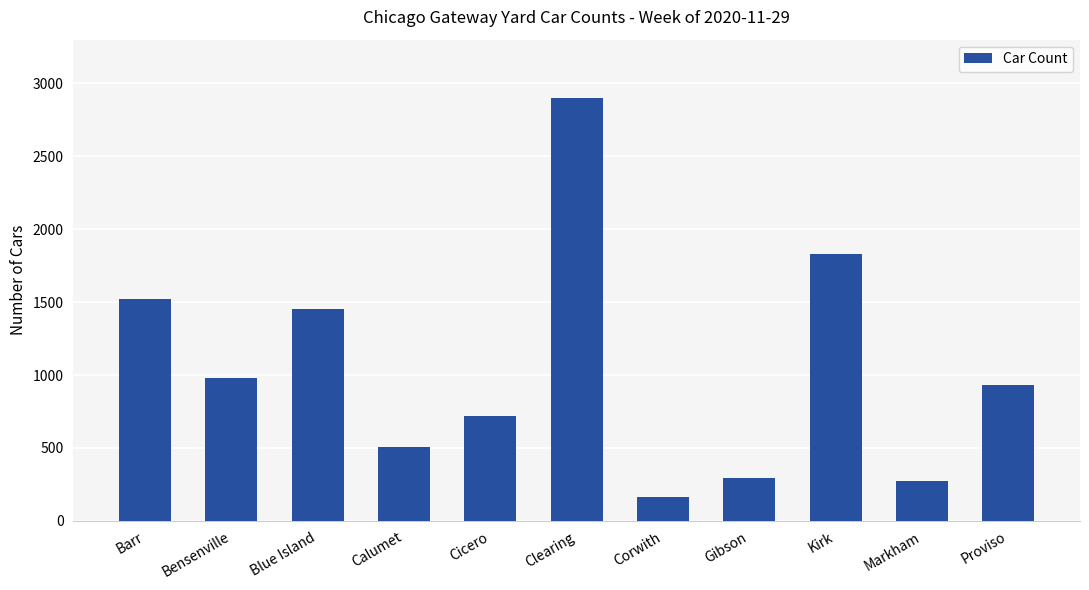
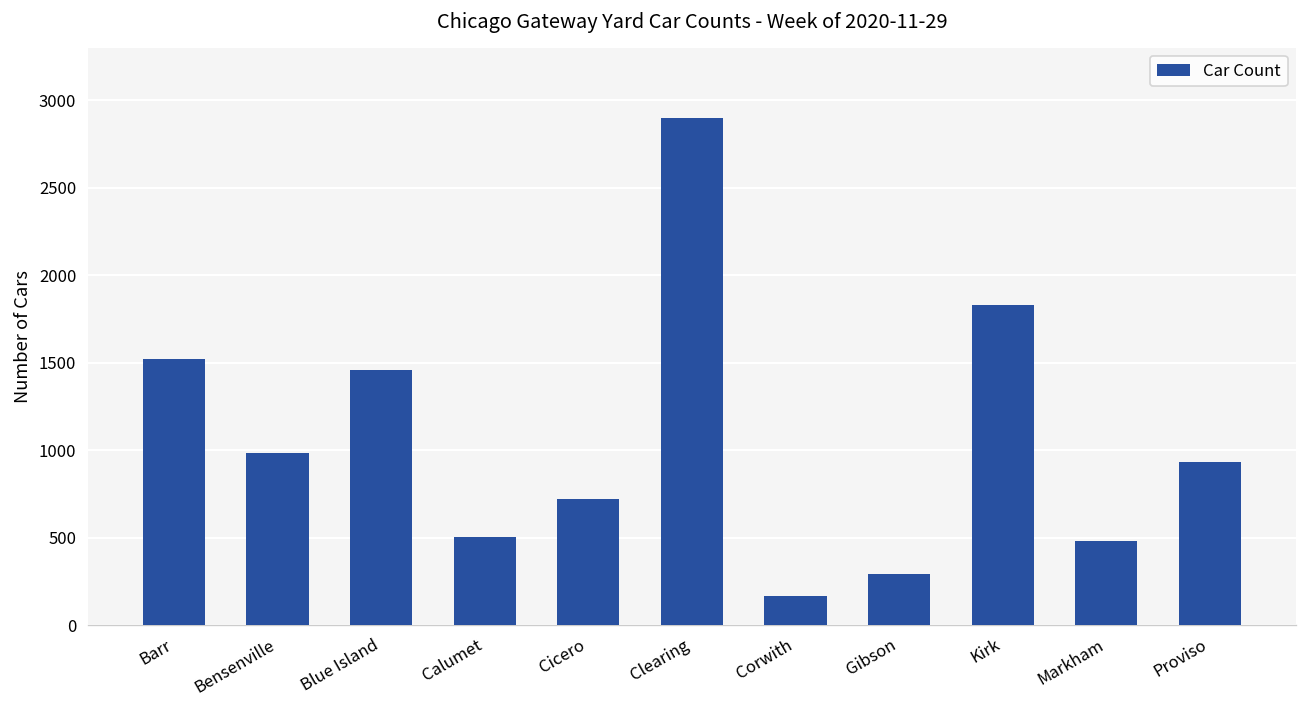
  {
    "Barr": 1520,
    "Bensenville": 980,
    "Blue Island": 1460,
    "Calumet": 500,
    "Cicero": 720,
    "Clearing": 2900,
    "Corwith": 160,
    "Gibson": 290,
    "Kirk": 1830,
-   "Markham": 270,
+   "Markham": 480,
    "Proviso": 930
  }
